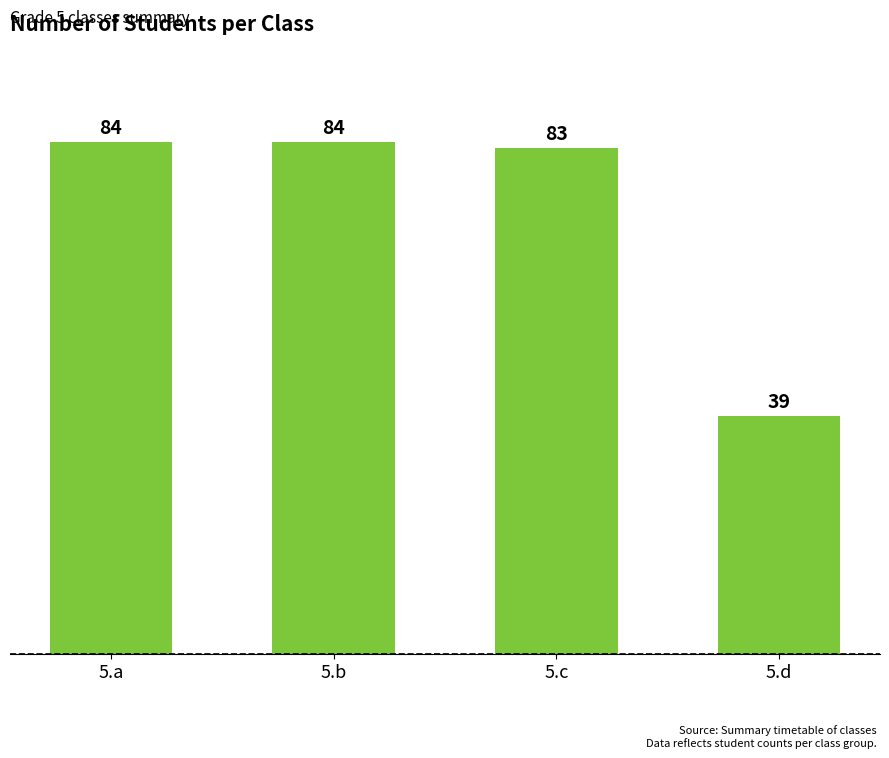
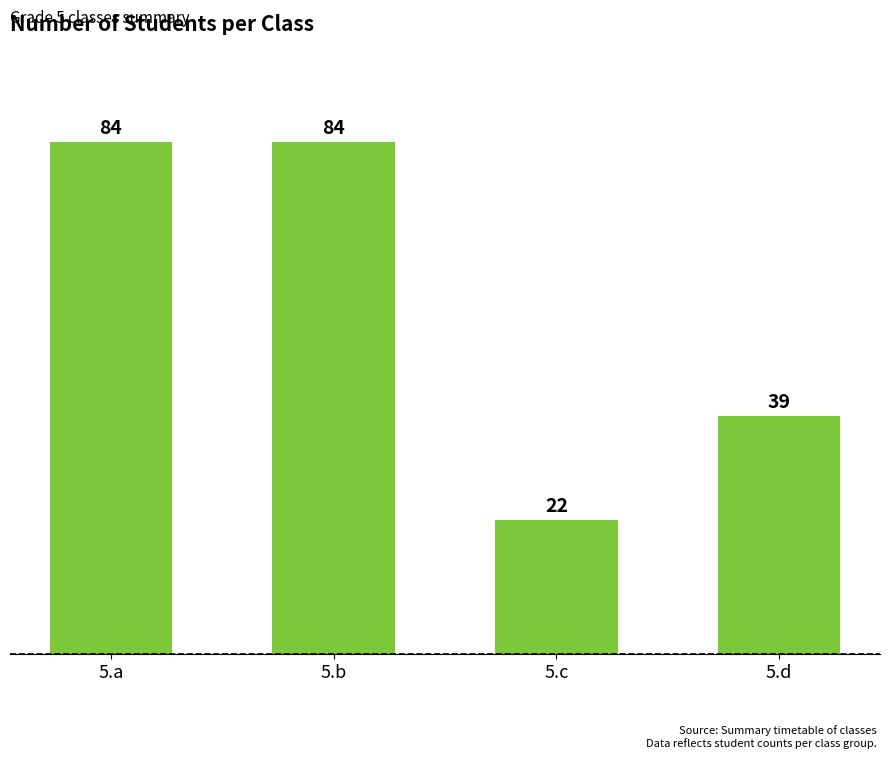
  {
    "5.a": 84,
    "5.b": 84,
-   "5.c": 83,
+   "5.c": 22,
    "5.d": 39
  }
